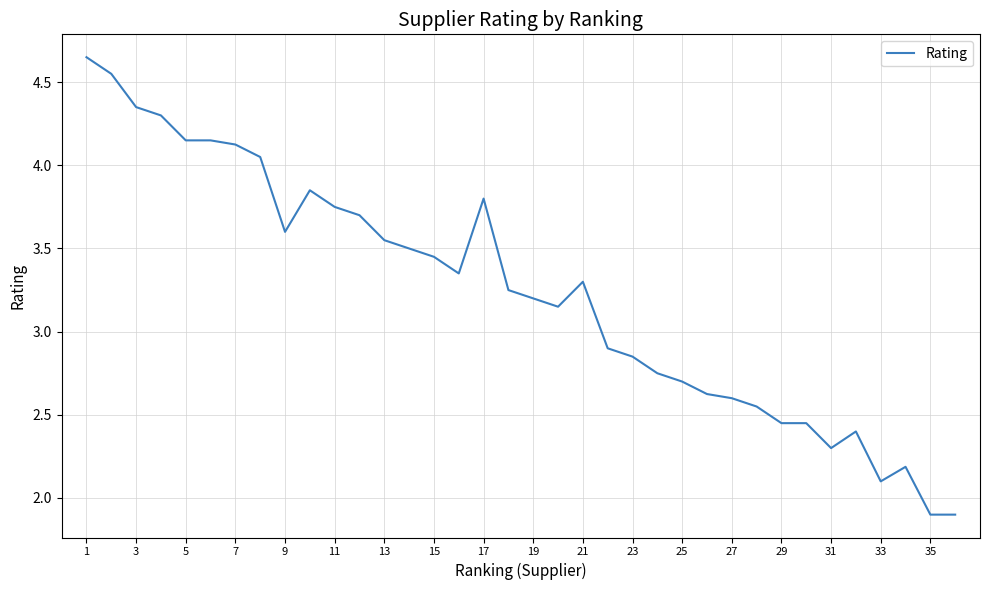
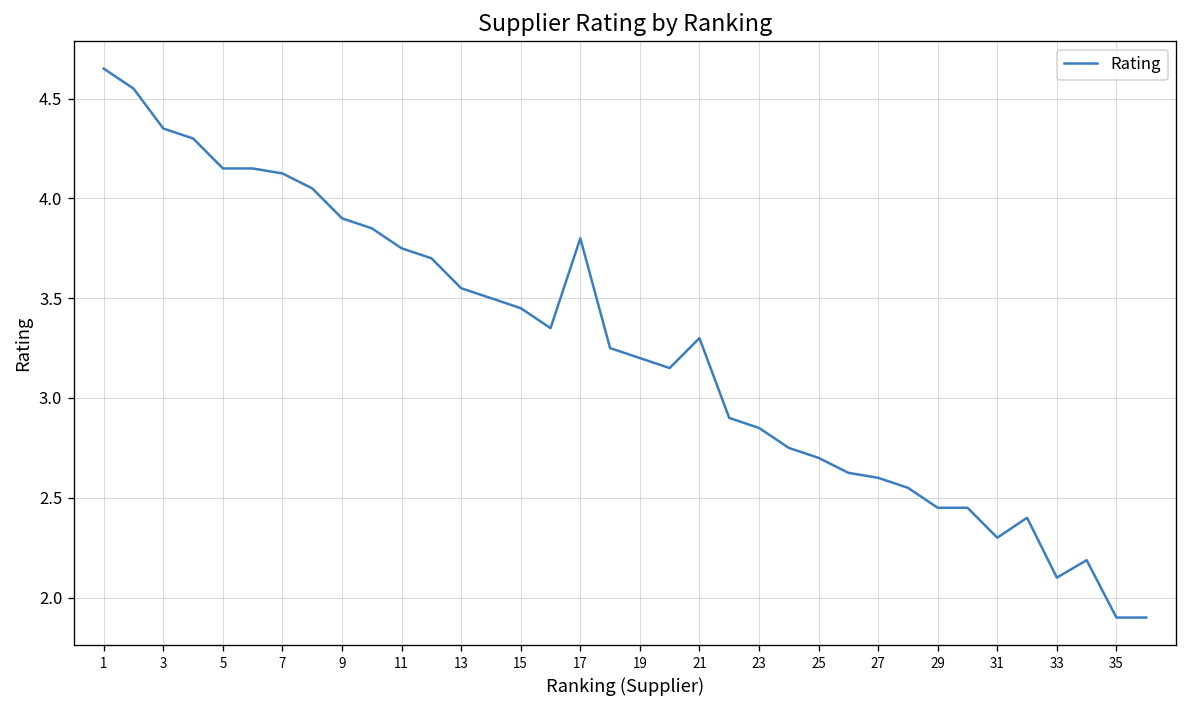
  {
    "1": 4.65,
    "3": 4.35,
    "5": 4.15,
    "7": 4.13,
-   "9": 3.6,
+   "9": 3.9,
    "11": 3.75,
    "13": 3.55,
    "15": 3.45,
    "17": 3.8,
    "19": 3.2,
    "21": 3.3,
    "23": 2.85,
    "25": 2.7,
    "27": 2.6,
    "29": 2.45,
    "31": 2.3,
    "33": 2.1,
    "35": 1.9
  }
